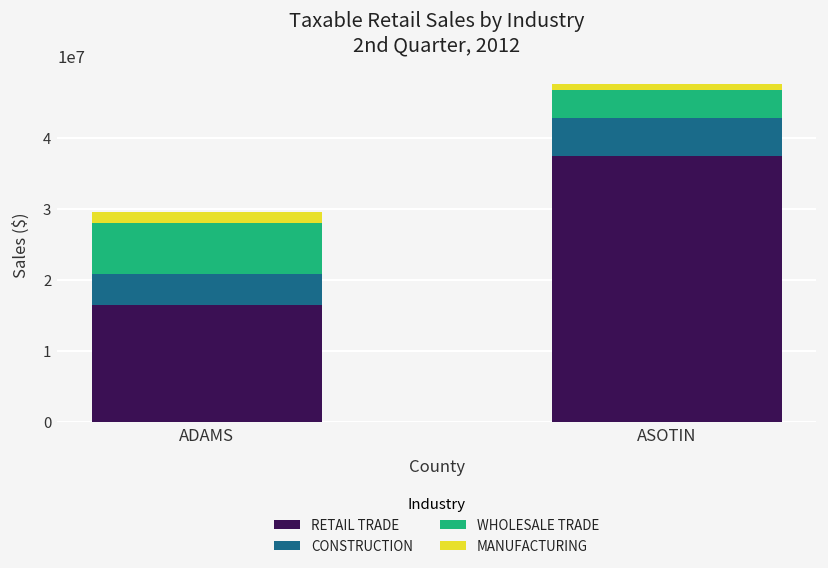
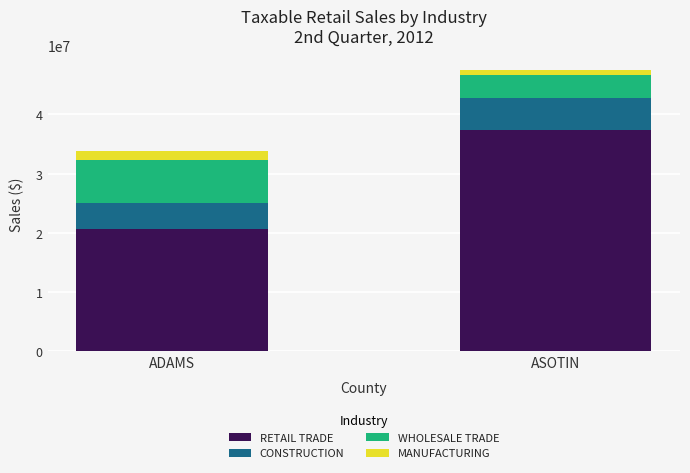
  {
    "RETAIL TRADE": {
-     "ADAMS": 16000000,
+     "ADAMS": 21000000,
      "ASOTIN": 37000000
    },
    "CONSTRUCTION": {
      "ADAMS": 4000000,
      "ASOTIN": 5000000
    },
    "WHOLESALE TRADE": {
      "ADAMS": 7000000,
      "ASOTIN": 4000000
    },
    "MANUFACTURING": {
      "ADAMS": 2000000,
      "ASOTIN": 1000000
    }
  }
